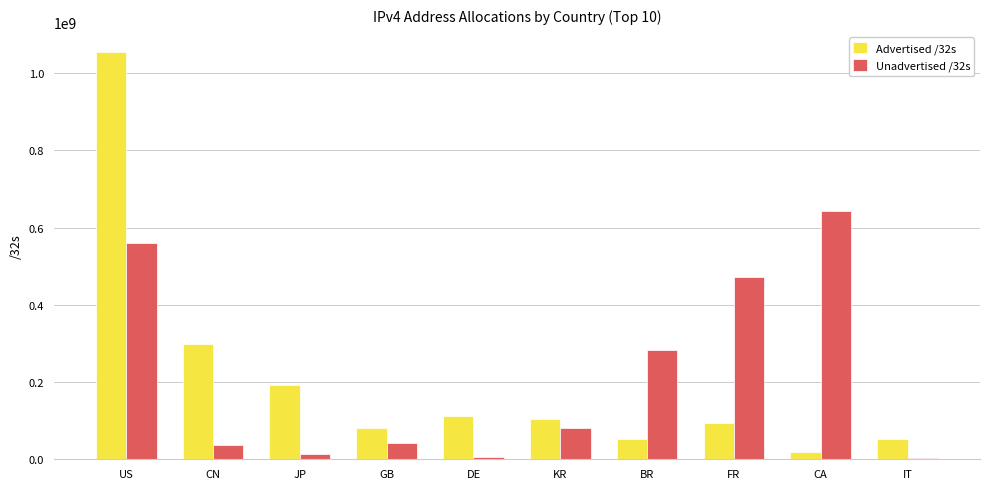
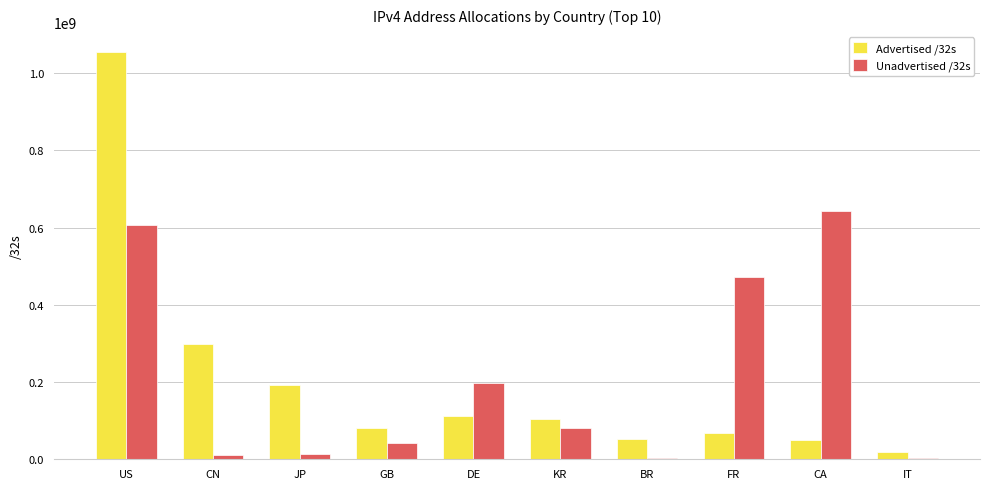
  {
    "Advertised /32s": {
      "US": 1050000000,
      "CN": 300000000,
      "JP": 190000000,
      "GB": 80000000,
      "DE": 110000000,
      "KR": 110000000,
      "BR": 50000000,
-     "FR": 90000000,
-     "CA": 20000000,
-     "IT": 50000000
+     "FR": 70000000,
+     "CA": 50000000,
+     "IT": 20000000
    },
    "Unadvertised /32s": {
-     "US": 560000000,
-     "CN": 40000000,
+     "US": 610000000,
+     "CN": 10000000,
      "JP": 10000000,
      "GB": 40000000,
-     "DE": 10000000,
+     "DE": 200000000,
      "KR": 80000000,
-     "BR": 280000000,
+     "BR": 0,
      "FR": 470000000,
      "CA": 640000000
    }
  }
